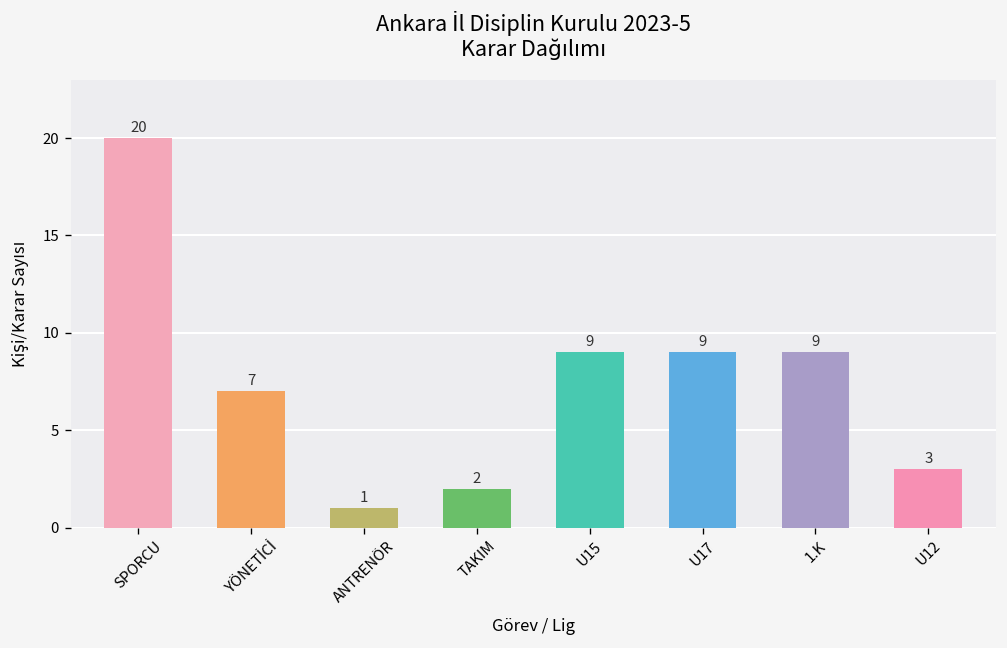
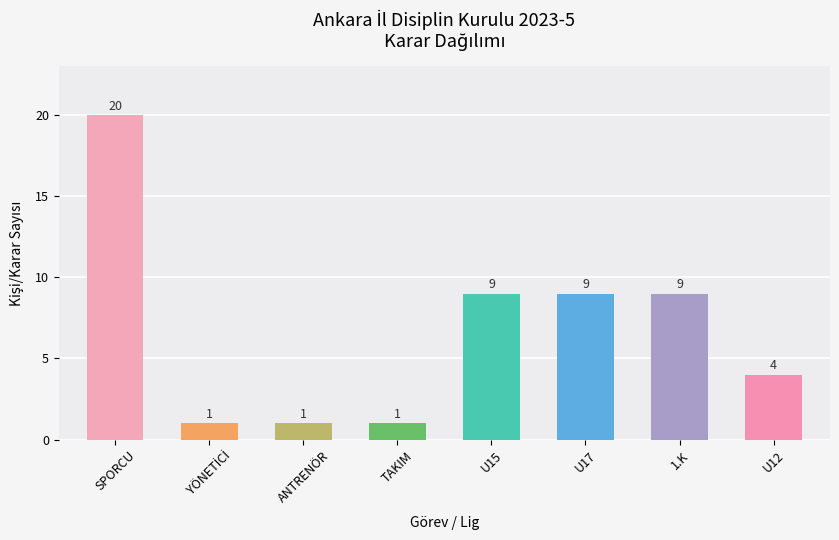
  {
    "SPORCU": 20,
-   "YÖNETİCİ": 7,
+   "YÖNETİCİ": 1,
    "ANTRENÖR": 1,
-   "TAKIM": 2,
+   "TAKIM": 1,
    "U15": 9,
    "U17": 9,
    "1.K": 9,
-   "U12": 3
+   "U12": 4
  }
